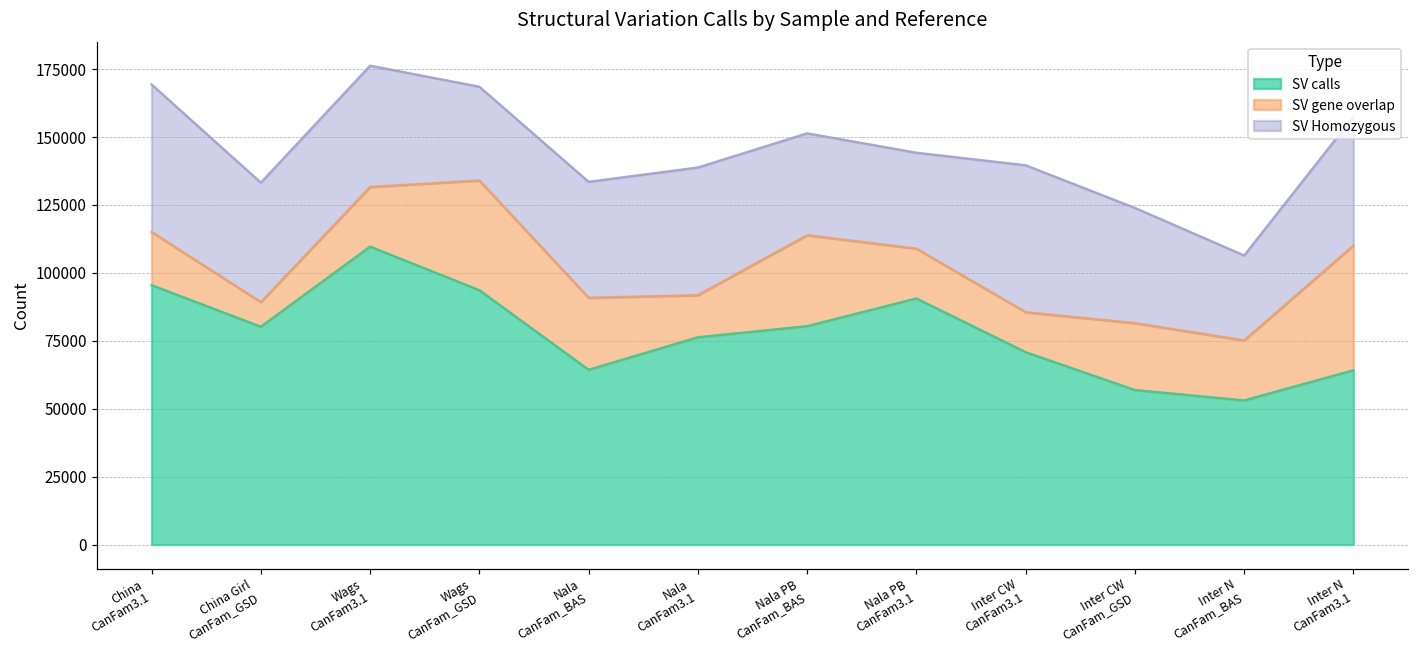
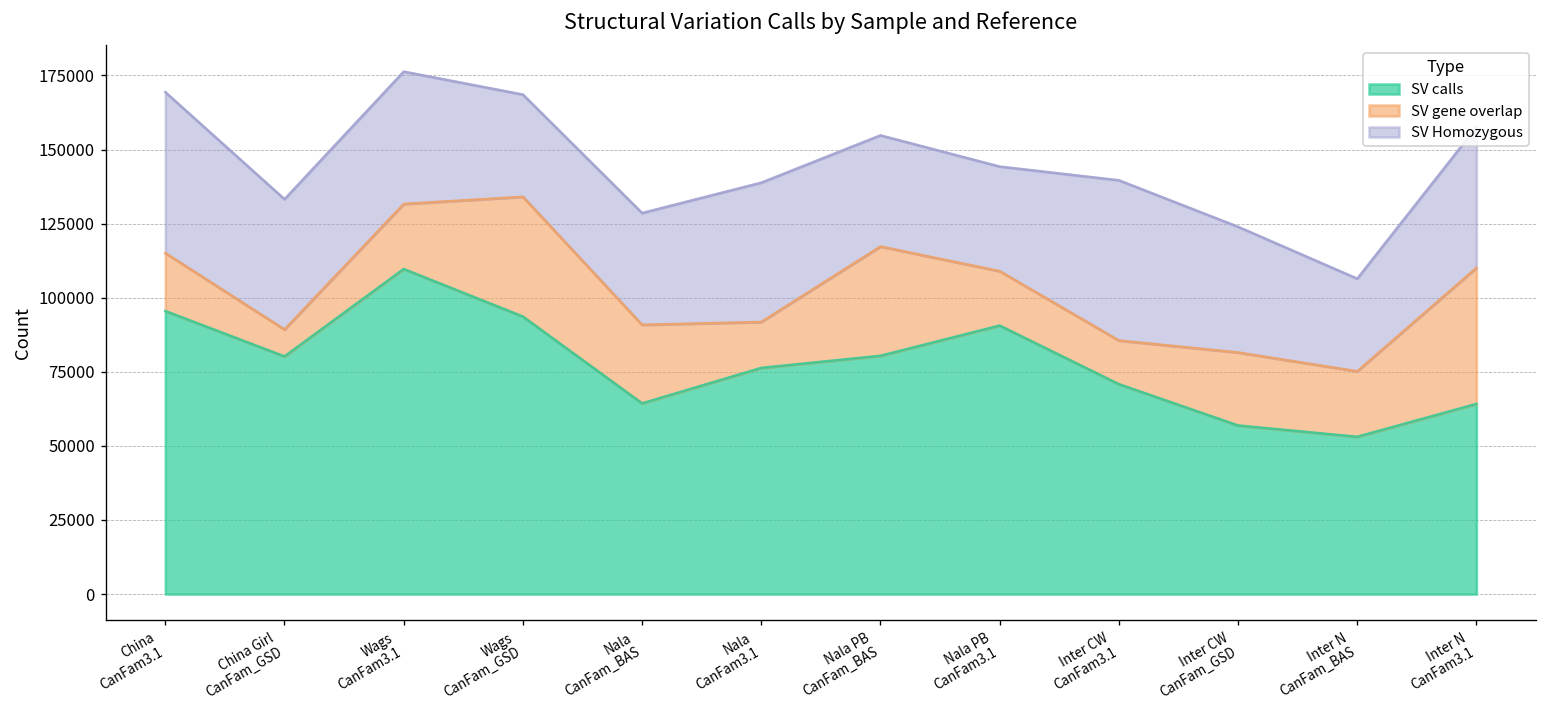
  {
    "SV calls": {
      "China CanFam3.1": 96000,
      "China Girl CanFam_GSD": 80000,
      "Wags CanFam3.1": 110000,
      "Wags CanFam_GSD": 94000,
      "Nala CanFam_BAS": 64000,
      "Nala CanFam3.1": 76000,
      "Nala PB CanFam_BAS": 80000,
      "Nala PB CanFam3.1": 91000,
      "Inter CW CanFam3.1": 71000,
      "Inter CW CanFam_GSD": 57000,
      "Inter N CanFam_BAS": 53000,
      "Inter N CanFam3.1": 64000
    },
    "SV gene overlap": {
      "China CanFam3.1": 20000,
      "China Girl CanFam_GSD": 9000,
      "Wags CanFam3.1": 22000,
      "Wags CanFam_GSD": 40000,
      "Nala CanFam_BAS": 26000,
      "Nala CanFam3.1": 15000,
-     "Nala PB CanFam_BAS": 33000,
+     "Nala PB CanFam_BAS": 37000,
      "Nala PB CanFam3.1": 18000,
      "Inter CW CanFam3.1": 15000,
      "Inter CW CanFam_GSD": 25000,
      "Inter N CanFam_BAS": 22000,
      "Inter N CanFam3.1": 46000
    },
    "SV Homozygous": {
      "China CanFam3.1": 54000,
      "China Girl CanFam_GSD": 44000,
      "Wags CanFam3.1": 45000,
      "Wags CanFam_GSD": 35000,
-     "Nala CanFam_BAS": 43000,
+     "Nala CanFam_BAS": 38000,
      "Nala CanFam3.1": 47000,
      "Nala PB CanFam_BAS": 38000,
      "Nala PB CanFam3.1": 35000,
      "Inter CW CanFam3.1": 54000,
      "Inter CW CanFam_GSD": 42000,
      "Inter N CanFam_BAS": 31000
    }
  }
